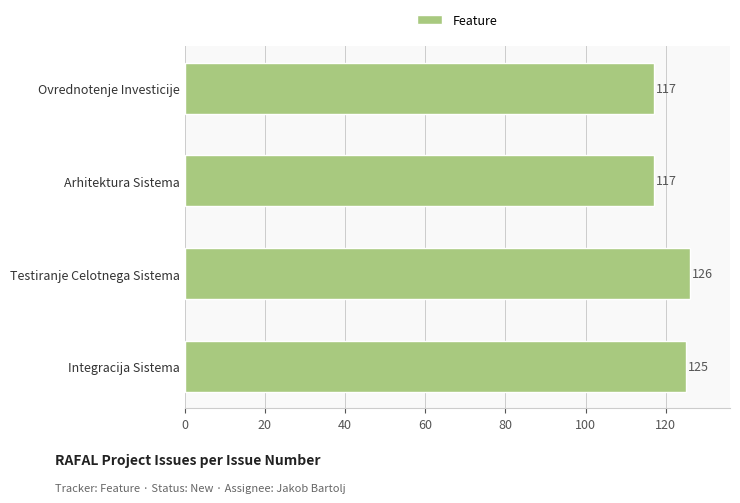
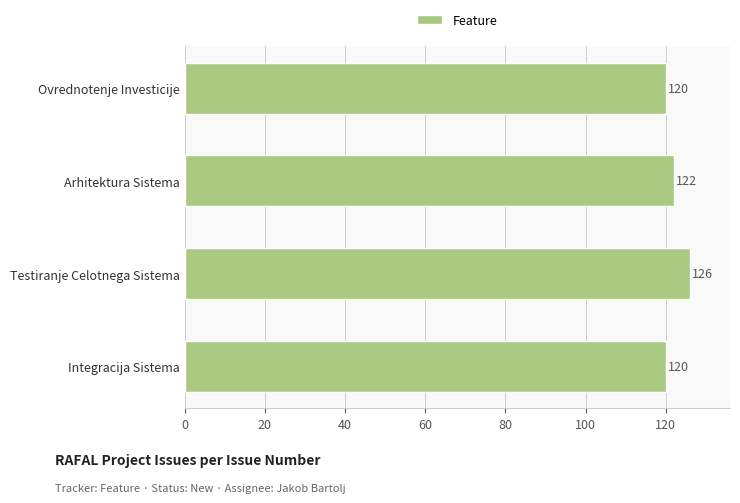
  {
-   "Ovrednotenje Investicije": 117,
-   "Arhitektura Sistema": 117,
+   "Ovrednotenje Investicije": 120,
+   "Arhitektura Sistema": 122,
    "Testiranje Celotnega Sistema": 126,
-   "Integracija Sistema": 125
+   "Integracija Sistema": 120
  }
